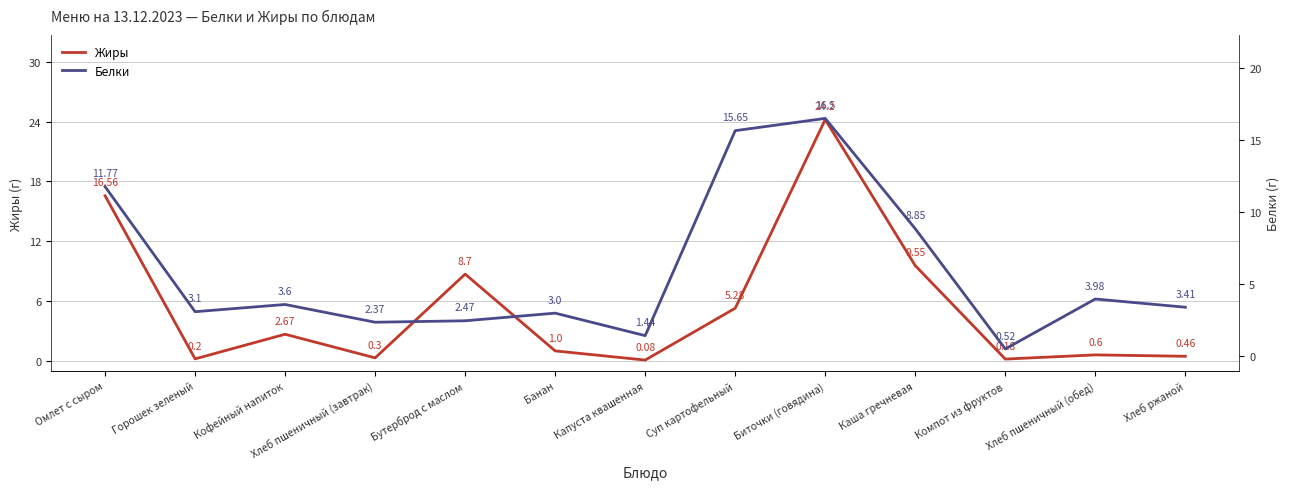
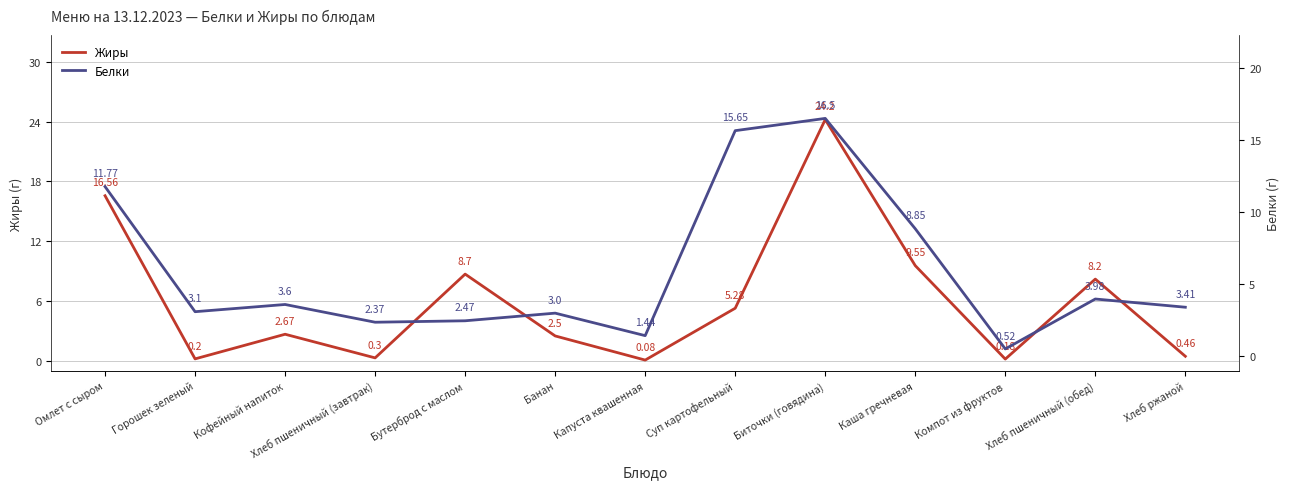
  {
    "Жиры": {
      "Горошек зеленый": 0.2,
      "Кофейный напиток": 2.67,
      "Хлеб пшеничный (завтрак)": 0.3,
      "Бутерброд с маслом": 8.7,
-     "Банан": 1.0,
+     "Банан": 2.5,
      "Капуста квашенная": 0.08,
      "Суп картофельный": 5.28,
      "Каша гречневая": 9.55,
-     "Хлеб пшеничный (обед)": 0.6,
+     "Хлеб пшеничный (обед)": 8.2,
      "Хлеб ржаной": 0.46
    },
    "Белки": {
      "Омлет с сыром": 11.77,
      "Горошек зеленый": 3.1,
      "Кофейный напиток": 3.6,
      "Хлеб пшеничный (завтрак)": 2.37,
      "Бутерброд с маслом": 2.47,
      "Банан": 3.0,
      "Капуста квашенная": 1.44,
      "Суп картофельный": 15.65,
      "Каша гречневая": 8.85,
      "Компот из фруктов": 0.52,
      "Хлеб ржаной": 3.41
    }
  }
